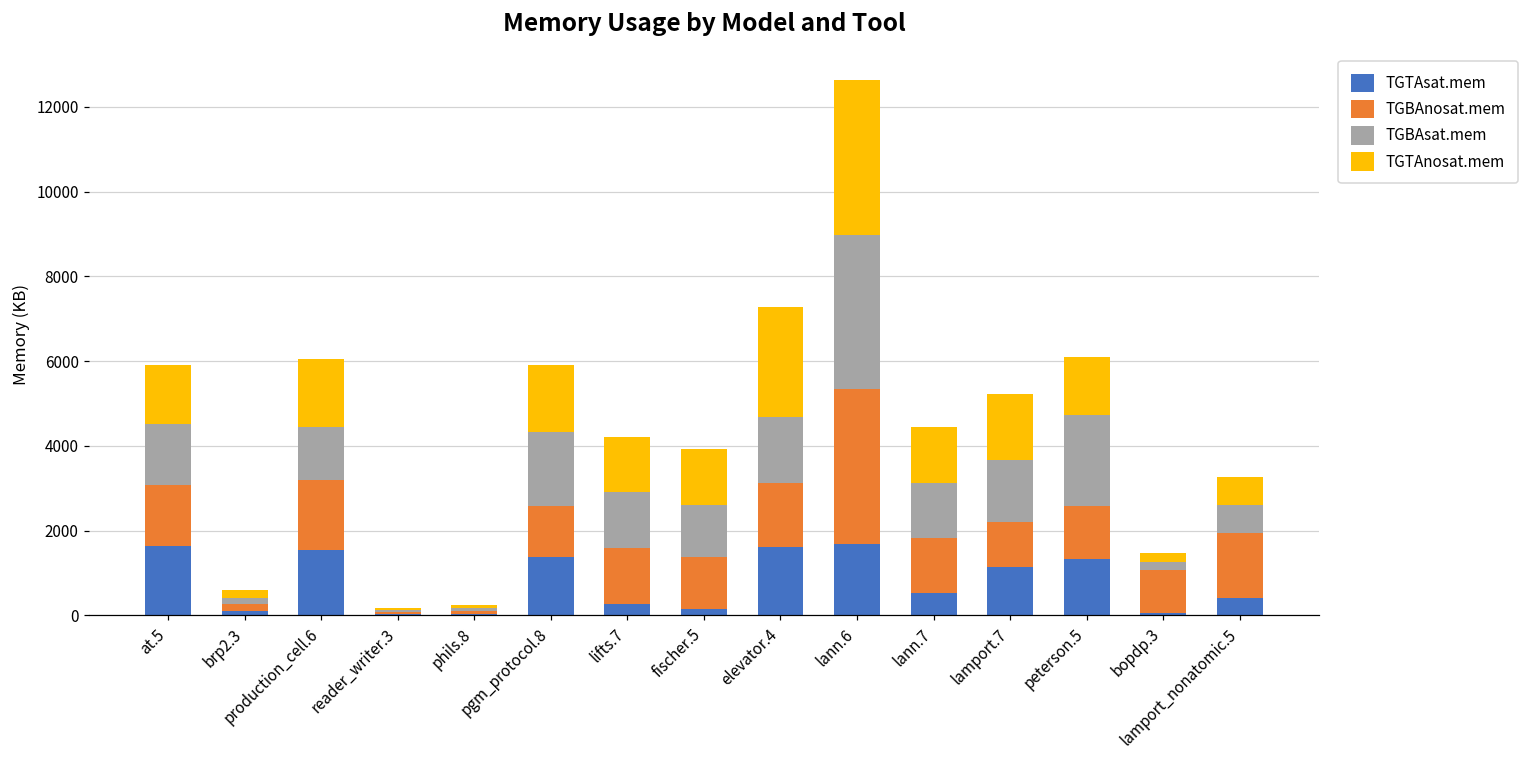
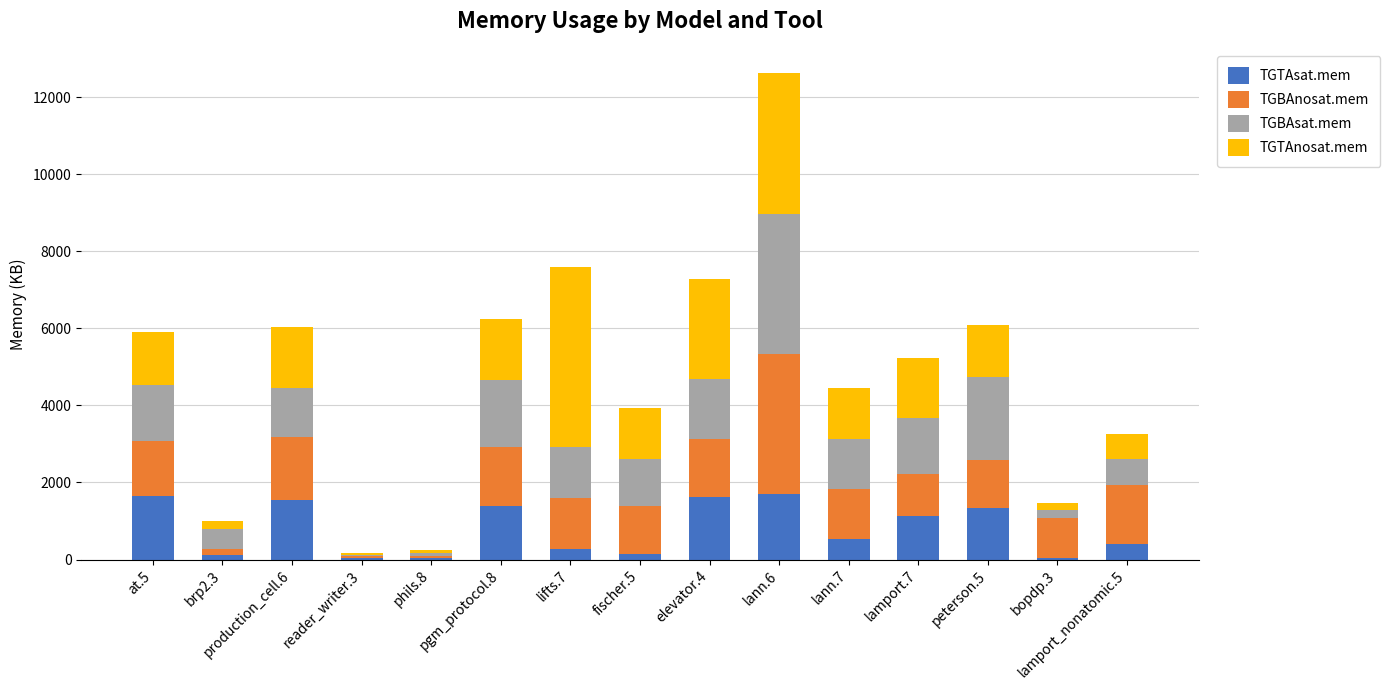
  {
    "TGTAsat.mem": {
      "at.5": 1600,
      "brp2.3": 100,
      "production_cell.6": 1600,
      "pgm_protocol.8": 1400,
      "lifts.7": 300,
      "fischer.5": 100,
      "elevator.4": 1600,
      "lann.6": 1700,
      "lann.7": 500,
      "lamport.7": 1100,
      "peterson.5": 1300,
      "lamport_nonatomic.5": 400
    },
    "TGBAnosat.mem": {
      "at.5": 1400,
      "brp2.3": 100,
      "production_cell.6": 1600,
      "phils.8": 100,
-     "pgm_protocol.8": 1200,
+     "pgm_protocol.8": 1600,
      "lifts.7": 1300,
      "fischer.5": 1200,
      "elevator.4": 1500,
      "lann.6": 3600,
      "lann.7": 1300,
      "lamport.7": 1100,
      "peterson.5": 1200,
      "bopdp.3": 1000,
      "lamport_nonatomic.5": 1500
    },
    "TGBAsat.mem": {
      "at.5": 1400,
-     "brp2.3": 100,
+     "brp2.3": 500,
      "production_cell.6": 1300,
      "phils.8": 100,
      "pgm_protocol.8": 1700,
      "lifts.7": 1300,
      "fischer.5": 1200,
      "elevator.4": 1600,
      "lann.6": 3600,
      "lann.7": 1300,
      "lamport.7": 1500,
      "peterson.5": 2200,
      "bopdp.3": 200,
      "lamport_nonatomic.5": 700
    },
    "TGTAnosat.mem": {
      "at.5": 1400,
      "brp2.3": 200,
      "production_cell.6": 1600,
      "pgm_protocol.8": 1600,
-     "lifts.7": 1300,
+     "lifts.7": 4700,
      "fischer.5": 1300,
      "elevator.4": 2600,
      "lann.6": 3600,
      "lann.7": 1300,
      "lamport.7": 1500,
      "peterson.5": 1300,
      "bopdp.3": 200,
      "lamport_nonatomic.5": 600
    }
  }
